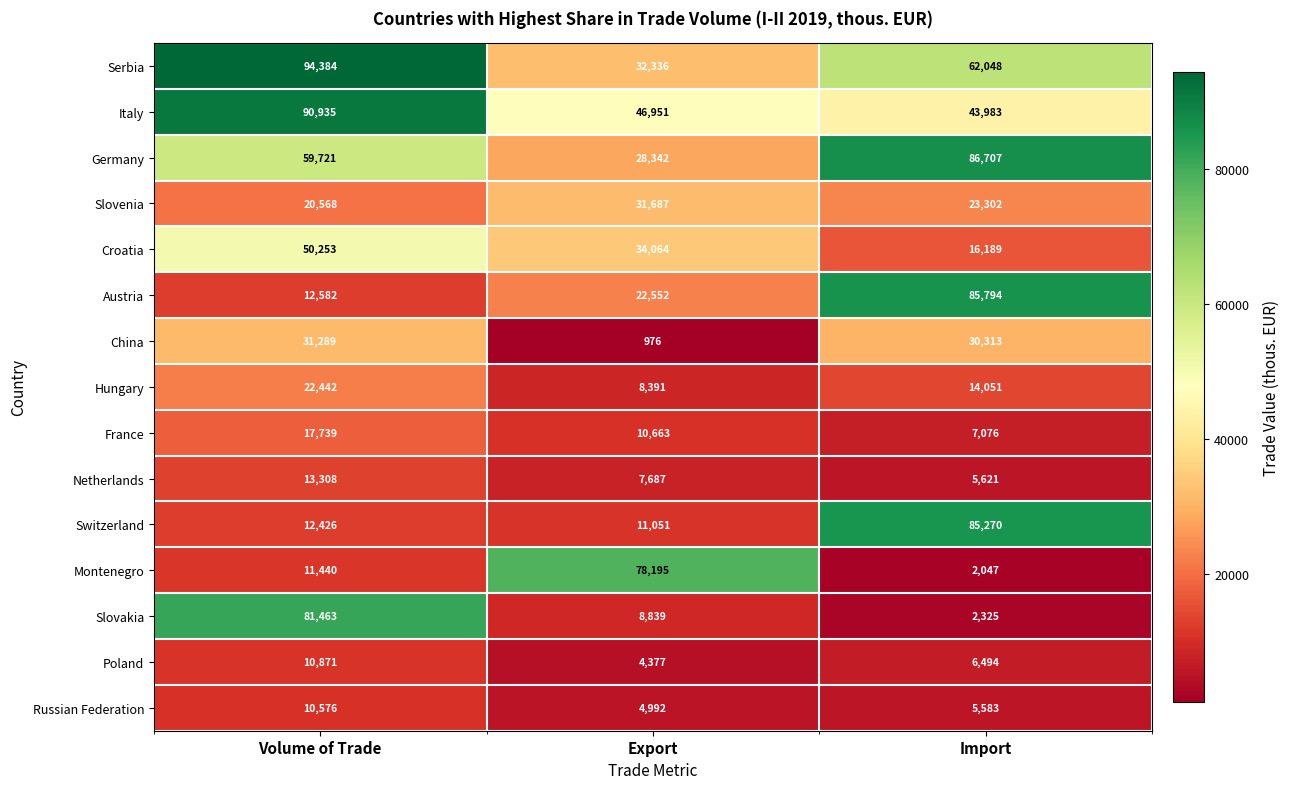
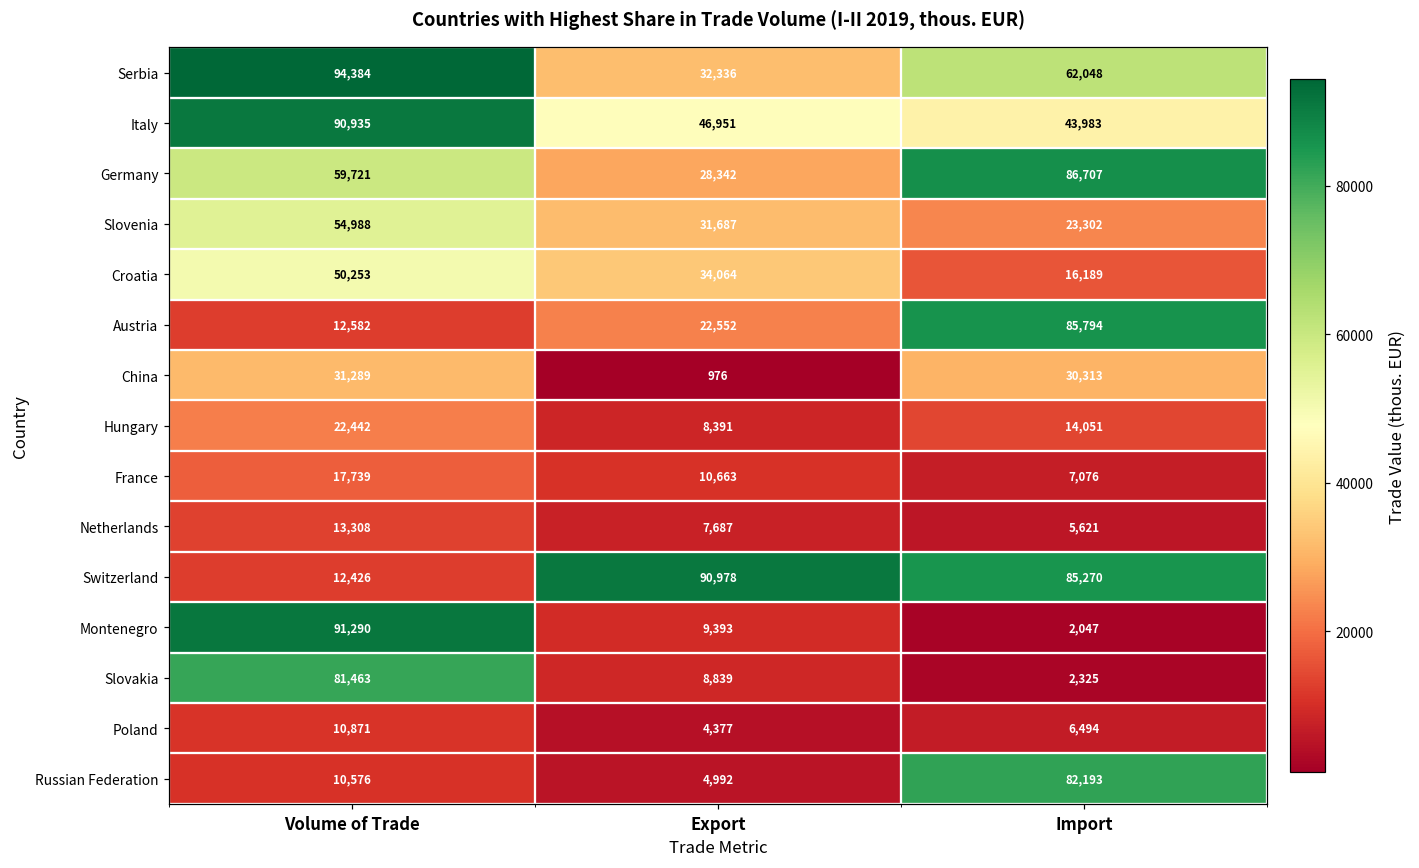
  {
    "Serbia": {
      "Volume of Trade": "94,384",
      "Export": "32,336",
      "Import": "62,048"
    },
    "Italy": {
      "Volume of Trade": "90,935",
      "Export": "46,951",
      "Import": "43,983"
    },
    "Germany": {
      "Volume of Trade": "59,721",
      "Export": "28,342",
      "Import": "86,707"
    },
    "Slovenia": {
-     "Volume of Trade": "20,568",
+     "Volume of Trade": "54,988",
      "Export": "31,687",
      "Import": "23,302"
    },
    "Croatia": {
      "Volume of Trade": "50,253",
      "Export": "34,064",
      "Import": "16,189"
    },
    "Austria": {
      "Volume of Trade": "12,582",
      "Export": "22,552",
      "Import": "85,794"
    },
    "China": {
      "Volume of Trade": "31,289",
      "Export": "976",
      "Import": "30,313"
    },
    "Hungary": {
      "Volume of Trade": "22,442",
      "Export": "8,391",
      "Import": "14,051"
    },
    "France": {
      "Volume of Trade": "17,739",
      "Export": "10,663",
      "Import": "7,076"
    },
    "Netherlands": {
      "Volume of Trade": "13,308",
      "Export": "7,687",
      "Import": "5,621"
    },
    "Switzerland": {
      "Volume of Trade": "12,426",
-     "Export": "11,051",
+     "Export": "90,978",
      "Import": "85,270"
    },
    "Montenegro": {
-     "Volume of Trade": "11,440",
-     "Export": "78,195",
+     "Volume of Trade": "91,290",
+     "Export": "9,393",
      "Import": "2,047"
    },
    "Slovakia": {
      "Volume of Trade": "81,463",
      "Export": "8,839",
      "Import": "2,325"
    },
    "Poland": {
      "Volume of Trade": "10,871",
      "Export": "4,377",
      "Import": "6,494"
    },
    "Russian Federation": {
      "Volume of Trade": "10,576",
      "Export": "4,992",
-     "Import": "5,583"
+     "Import": "82,193"
    }
  }
